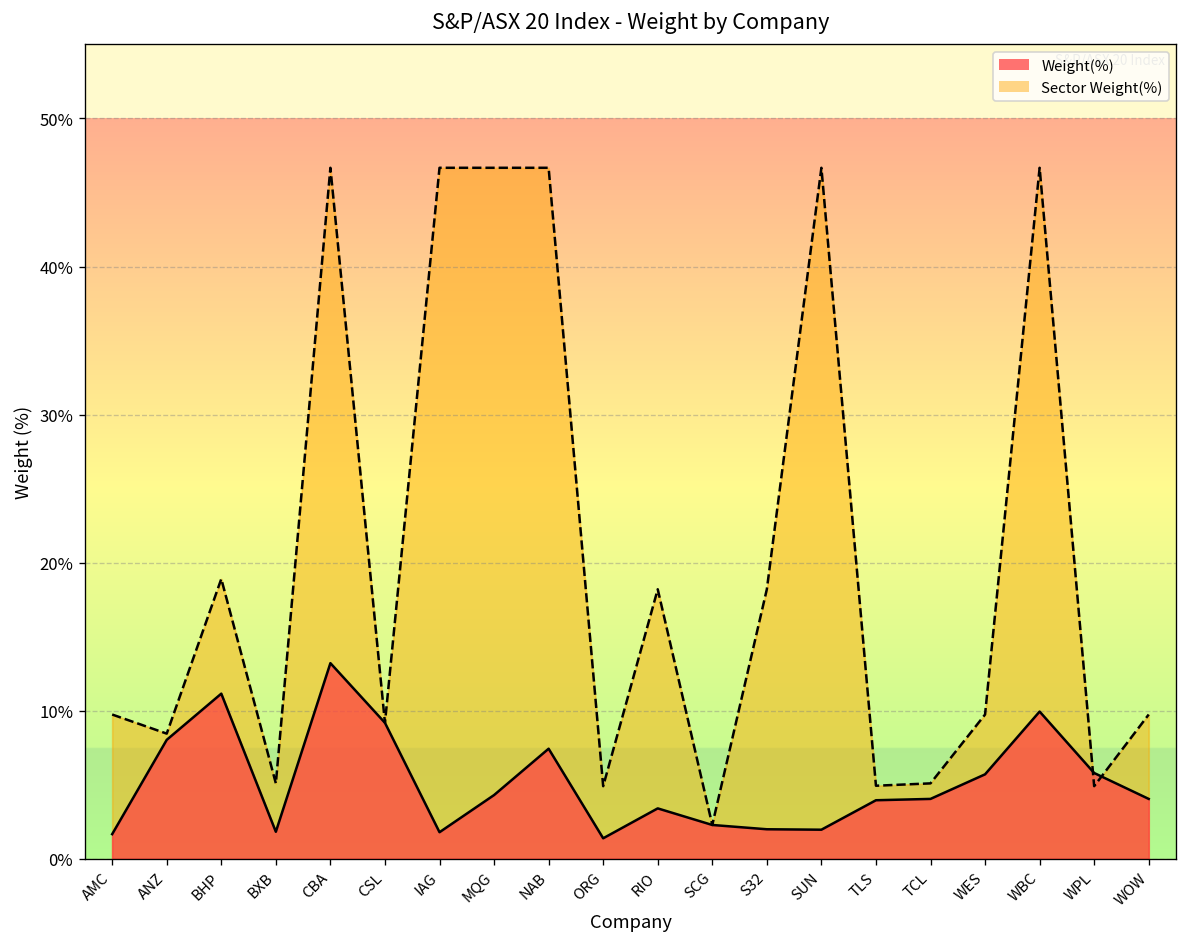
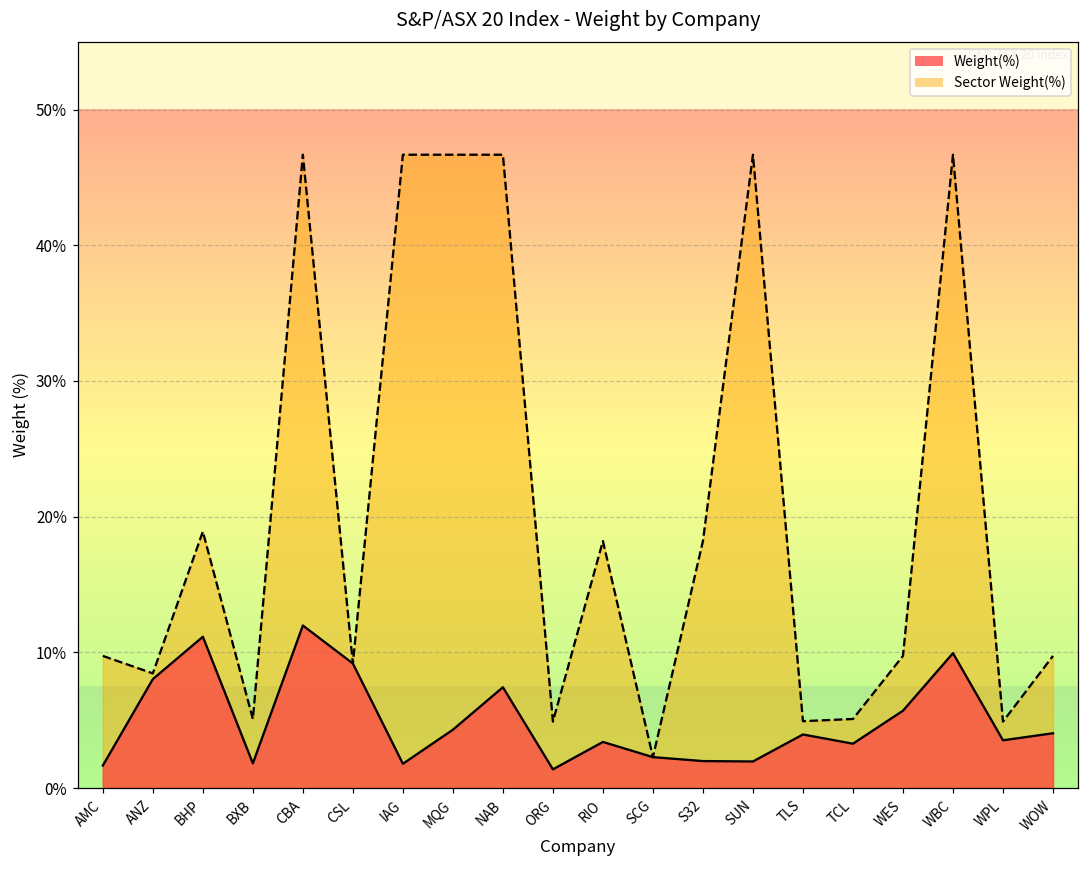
  {
    "Weight(%)": {
      "AMC": "1.7%",
      "ANZ": "8.0%",
      "BHP": "11.2%",
      "BXB": "1.8%",
-     "CBA": "13.2%",
+     "CBA": "12.0%",
      "IAG": "1.8%",
      "MQG": "4.3%",
      "NAB": "7.4%",
      "ORG": "1.4%",
      "RIO": "3.4%",
      "S32": "2.0%",
      "SUN": "2.0%",
      "TLS": "4.0%",
-     "TCL": "4.0%",
+     "TCL": "3.3%",
      "WES": "5.7%",
      "WBC": "9.9%",
-     "WPL": "5.8%",
+     "WPL": "3.5%",
      "WOW": "4.0%"
    },
    "Sector Weight(%)": {
      "AMC": "9.7%",
      "ANZ": "8.5%",
      "BHP": "18.9%",
      "BXB": "5.1%",
      "CBA": "46.7%",
      "IAG": "46.7%",
      "MQG": "46.7%",
      "NAB": "46.7%",
      "ORG": "4.9%",
      "RIO": "18.2%",
      "S32": "18.2%",
      "SUN": "46.7%",
      "TLS": "4.9%",
      "TCL": "5.1%",
      "WES": "9.7%",
      "WBC": "46.7%",
      "WPL": "4.9%",
      "WOW": "9.7%"
    }
  }
